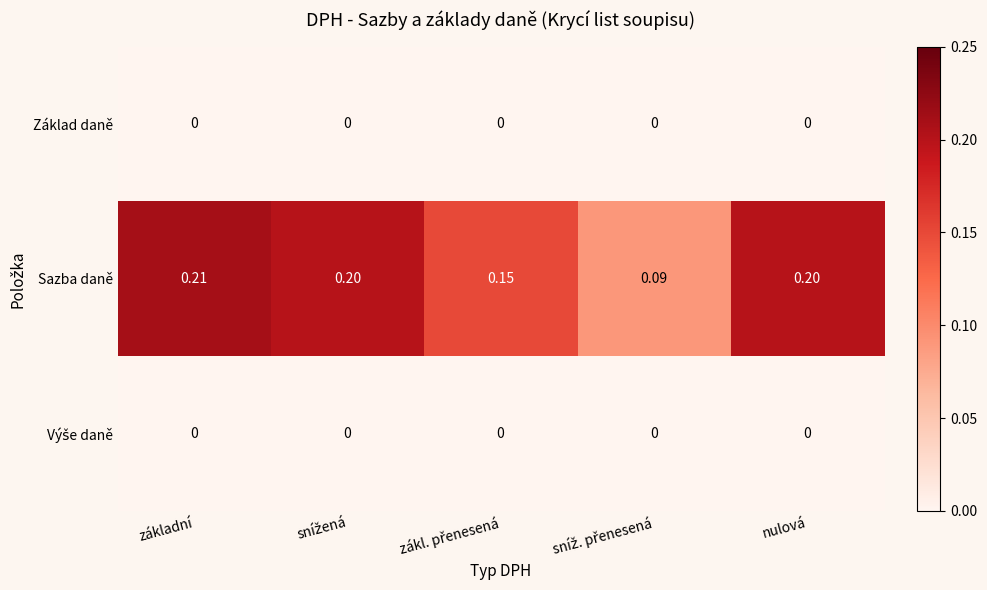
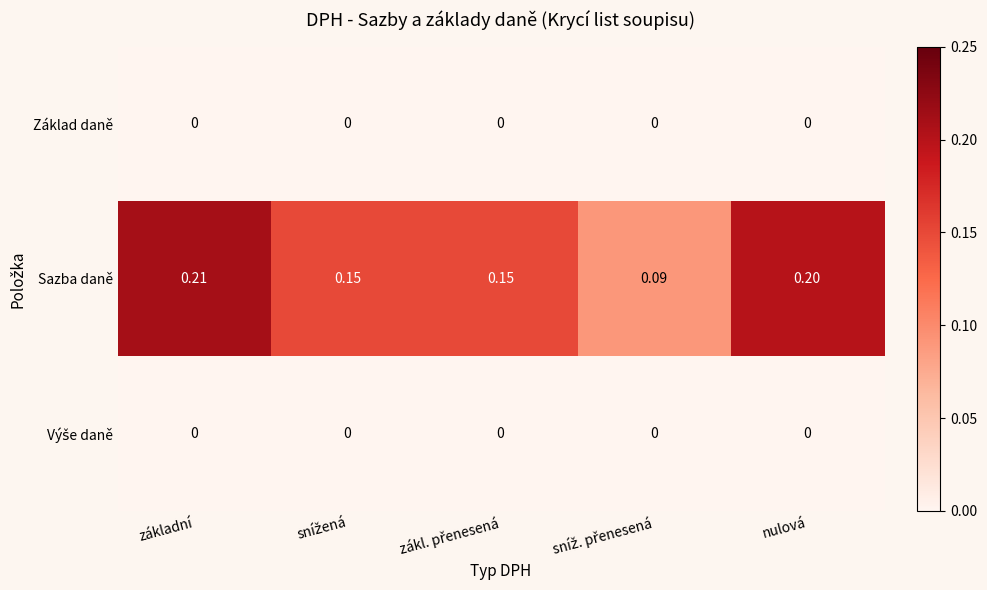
  {
    "Základ daně": {
      "základní": 0,
      "snížená": 0,
      "zákl. přenesená": 0,
      "sníž. přenesená": 0,
      "nulová": 0
    },
    "Sazba daně": {
      "základní": 0.21,
-     "snížená": 0.20,
+     "snížená": 0.15,
      "zákl. přenesená": 0.15,
      "sníž. přenesená": 0.09,
      "nulová": 0.20
    },
    "Výše daně": {
      "základní": 0,
      "snížená": 0,
      "zákl. přenesená": 0,
      "sníž. přenesená": 0,
      "nulová": 0
    }
  }
